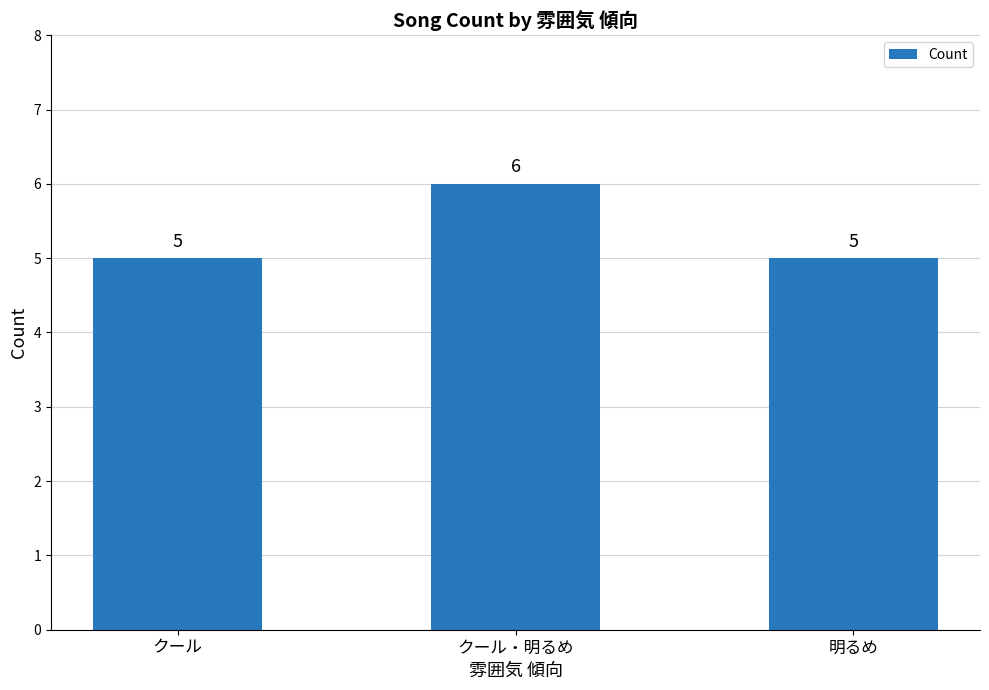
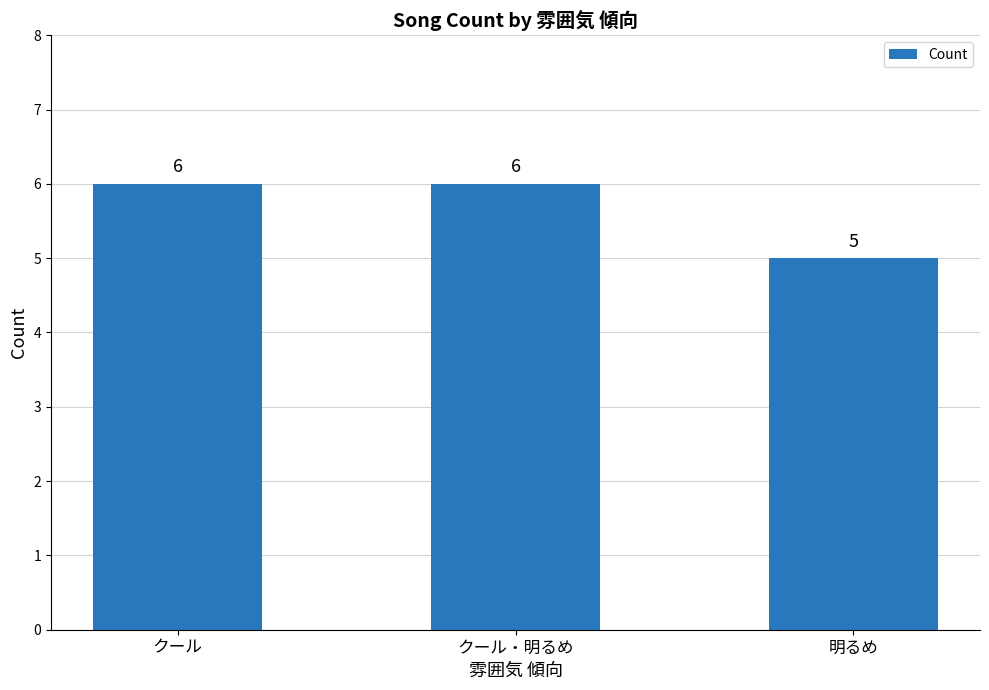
  {
-   "クール": 5,
+   "クール": 6,
    "クール・明るめ": 6,
    "明るめ": 5
  }
